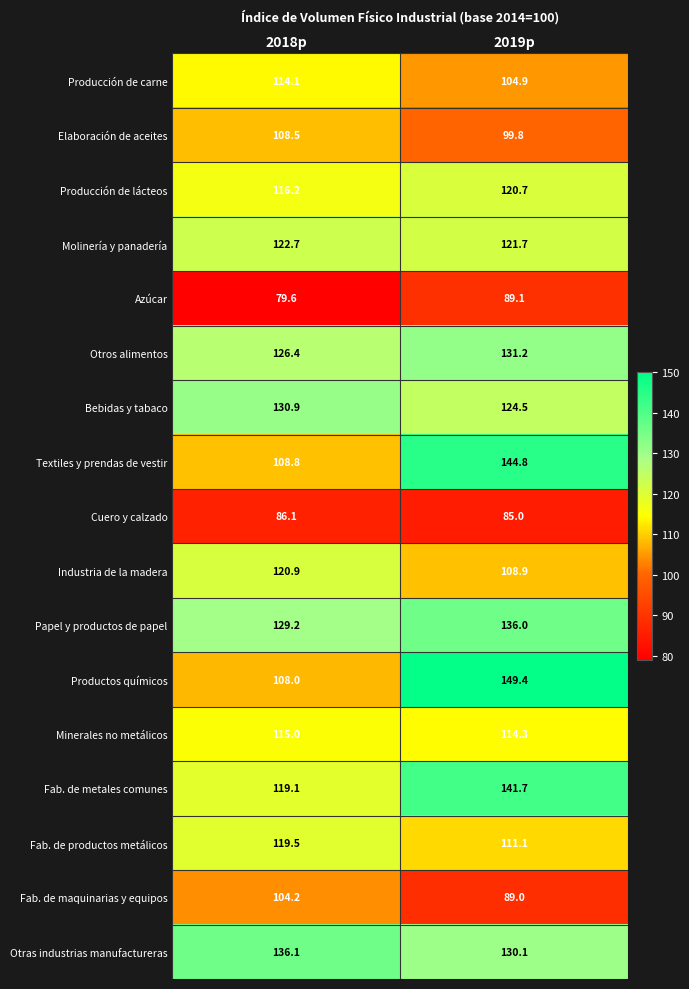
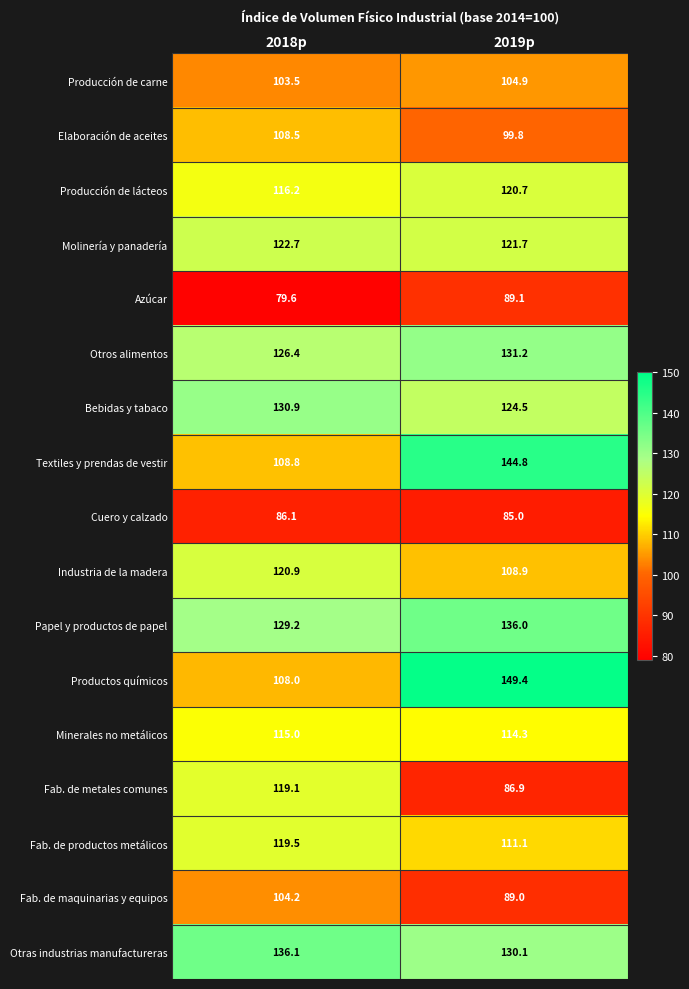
  {
    "Producción de carne": {
-     "2018p": 114.1,
+     "2018p": 103.5,
      "2019p": 104.9
    },
    "Elaboración de aceites": {
      "2018p": 108.5,
      "2019p": 99.8
    },
    "Producción de lácteos": {
      "2018p": 116.2,
      "2019p": 120.7
    },
    "Molinería y panadería": {
      "2018p": 122.7,
      "2019p": 121.7
    },
    "Azúcar": {
      "2018p": 79.6,
      "2019p": 89.1
    },
    "Otros alimentos": {
      "2018p": 126.4,
      "2019p": 131.2
    },
    "Bebidas y tabaco": {
      "2018p": 130.9,
      "2019p": 124.5
    },
    "Textiles y prendas de vestir": {
      "2018p": 108.8,
      "2019p": 144.8
    },
    "Cuero y calzado": {
      "2018p": 86.1,
      "2019p": 85.0
    },
    "Industria de la madera": {
      "2018p": 120.9,
      "2019p": 108.9
    },
    "Papel y productos de papel": {
      "2018p": 129.2,
      "2019p": 136.0
    },
    "Productos químicos": {
      "2018p": 108.0,
      "2019p": 149.4
    },
    "Minerales no metálicos": {
      "2018p": 115.0,
      "2019p": 114.3
    },
    "Fab. de metales comunes": {
      "2018p": 119.1,
-     "2019p": 141.7
+     "2019p": 86.9
    },
    "Fab. de productos metálicos": {
      "2018p": 119.5,
      "2019p": 111.1
    },
    "Fab. de maquinarias y equipos": {
      "2018p": 104.2,
      "2019p": 89.0
    },
    "Otras industrias manufactureras": {
      "2018p": 136.1,
      "2019p": 130.1
    }
  }
